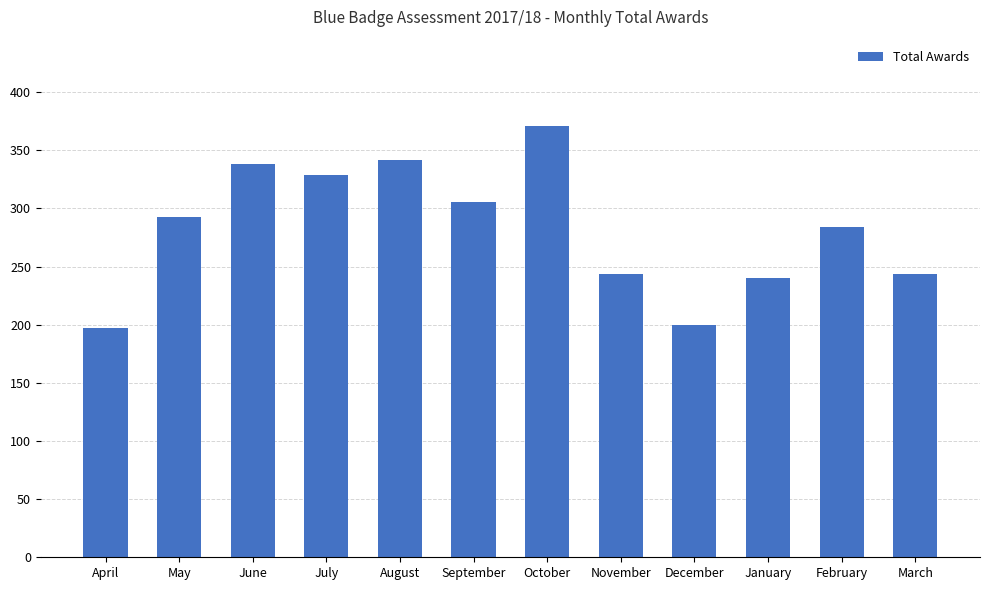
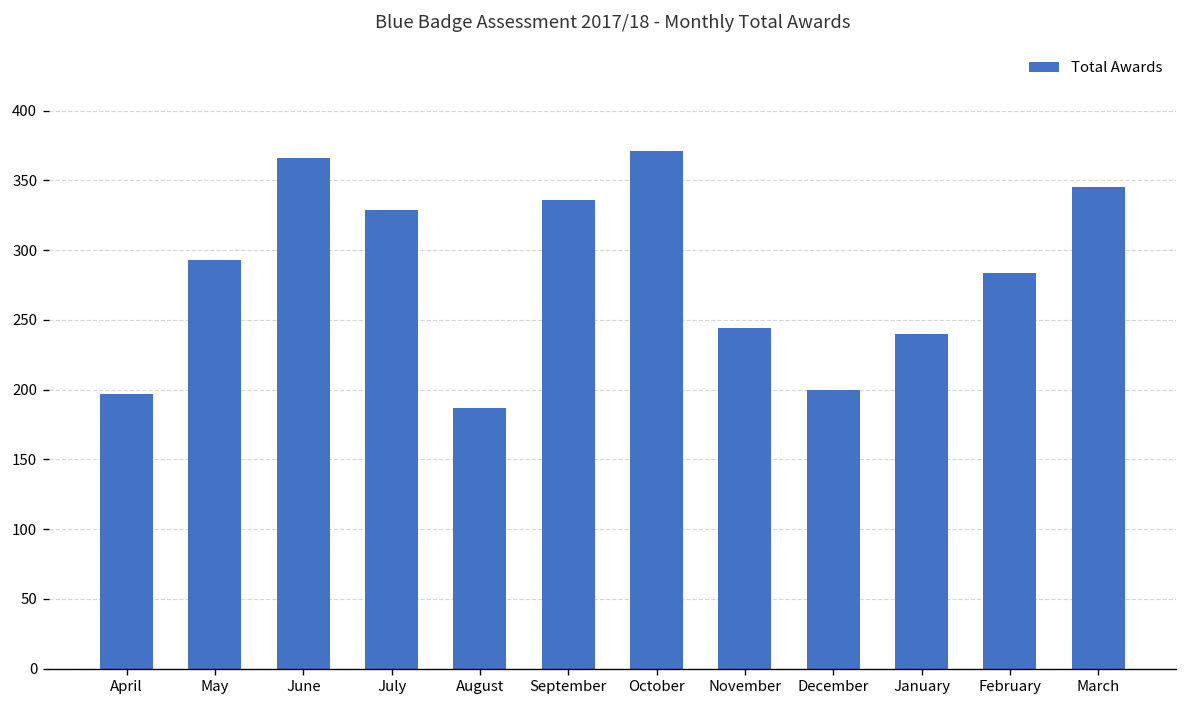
  {
    "April": 197,
    "May": 293,
-   "June": 338,
+   "June": 366,
    "July": 329,
-   "August": 342,
-   "September": 306,
+   "August": 187,
+   "September": 336,
    "October": 371,
    "November": 244,
    "December": 200,
    "January": 240,
    "February": 284,
-   "March": 244
+   "March": 345
  }
